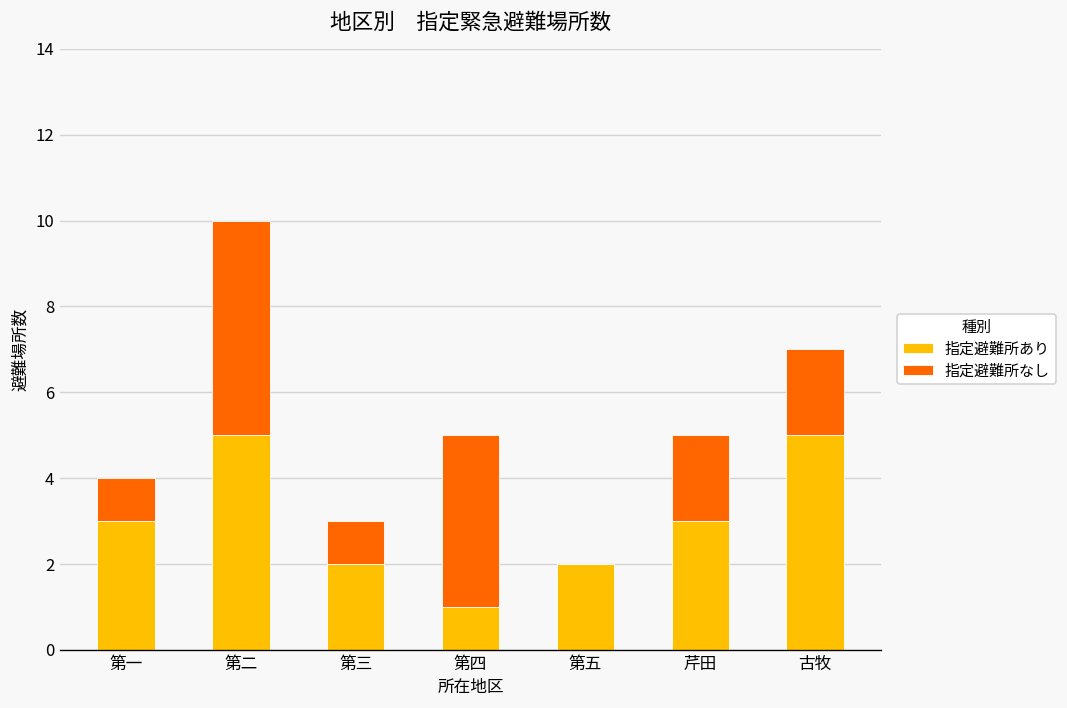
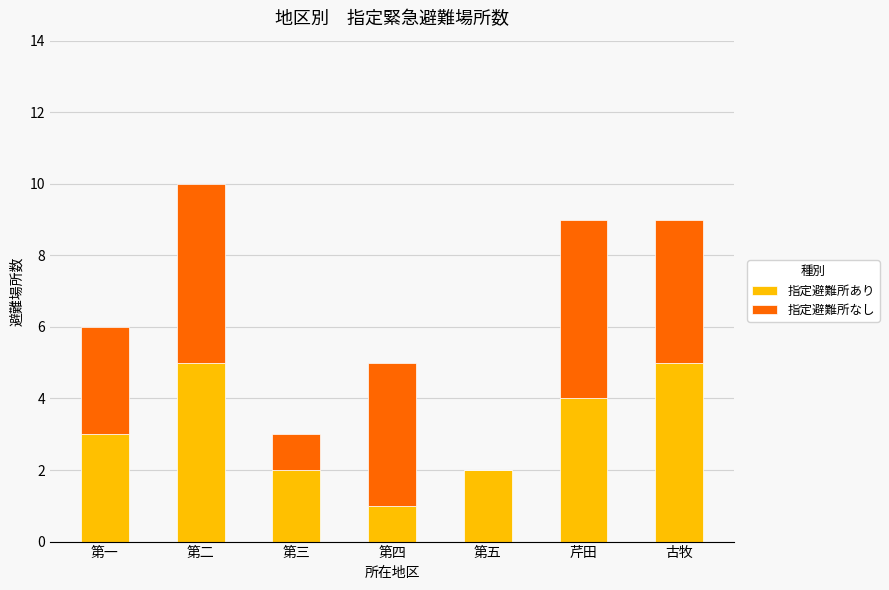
  {
    "指定避難所あり": {
      "第一": 3,
      "第二": 5,
      "第三": 2,
      "第四": 1,
      "第五": 2,
-     "芹田": 3,
+     "芹田": 4,
      "古牧": 5
    },
    "指定避難所なし": {
-     "第一": 1,
+     "第一": 3,
      "第二": 5,
      "第三": 1,
      "第四": 4,
      "第五": 0,
-     "芹田": 2,
-     "古牧": 2
+     "芹田": 5,
+     "古牧": 4
    }
  }
